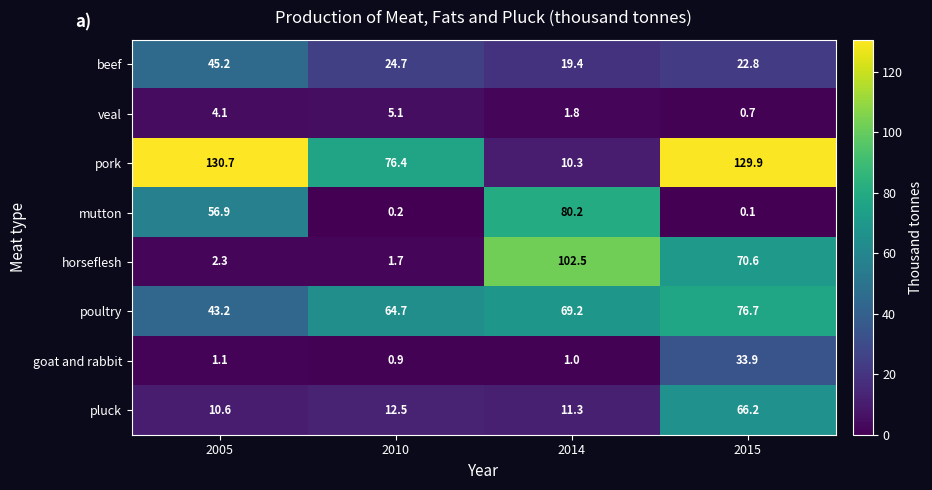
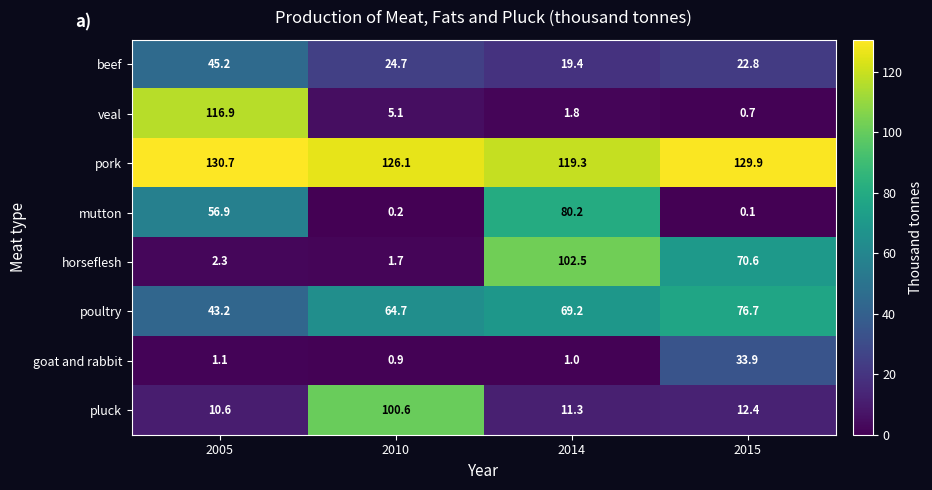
  {
    "beef": {
      "2005": 45.2,
      "2010": 24.7,
      "2014": 19.4,
      "2015": 22.8
    },
    "veal": {
-     "2005": 4.1,
+     "2005": 116.9,
      "2010": 5.1,
      "2014": 1.8,
      "2015": 0.7
    },
    "pork": {
      "2005": 130.7,
-     "2010": 76.4,
-     "2014": 10.3,
+     "2010": 126.1,
+     "2014": 119.3,
      "2015": 129.9
    },
    "mutton": {
      "2005": 56.9,
      "2010": 0.2,
      "2014": 80.2,
      "2015": 0.1
    },
    "horseflesh": {
      "2005": 2.3,
      "2010": 1.7,
      "2014": 102.5,
      "2015": 70.6
    },
    "poultry": {
      "2005": 43.2,
      "2010": 64.7,
      "2014": 69.2,
      "2015": 76.7
    },
    "goat and rabbit": {
      "2005": 1.1,
      "2010": 0.9,
      "2014": 1.0,
      "2015": 33.9
    },
    "pluck": {
      "2005": 10.6,
-     "2010": 12.5,
+     "2010": 100.6,
      "2014": 11.3,
-     "2015": 66.2
+     "2015": 12.4
    }
  }
